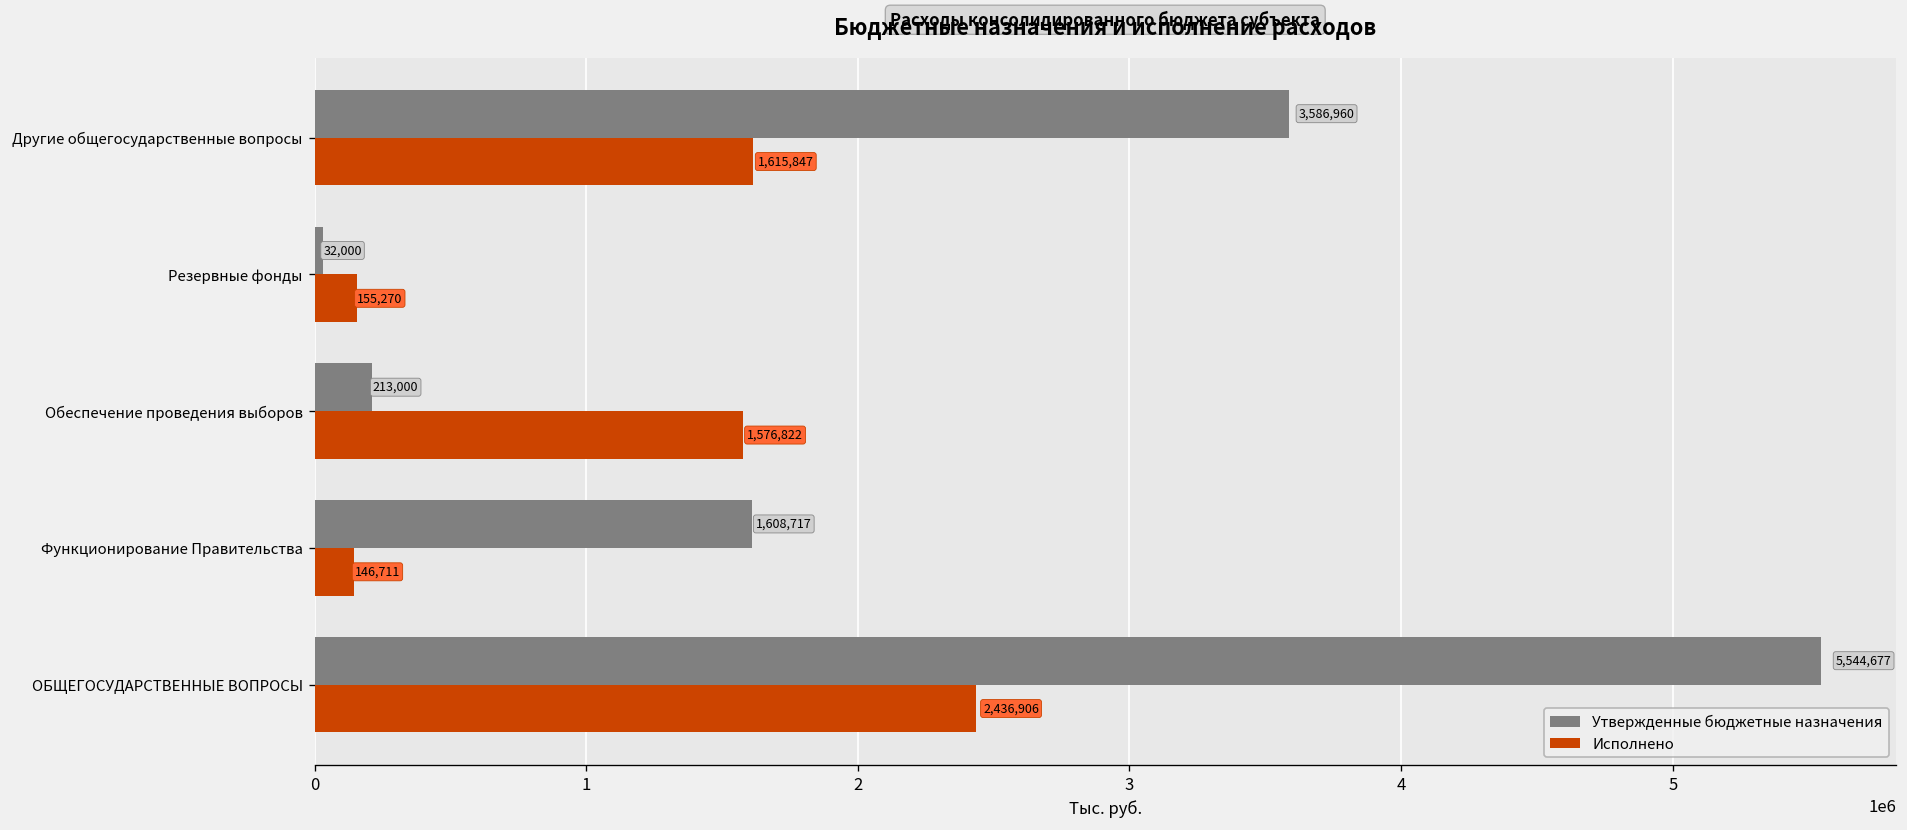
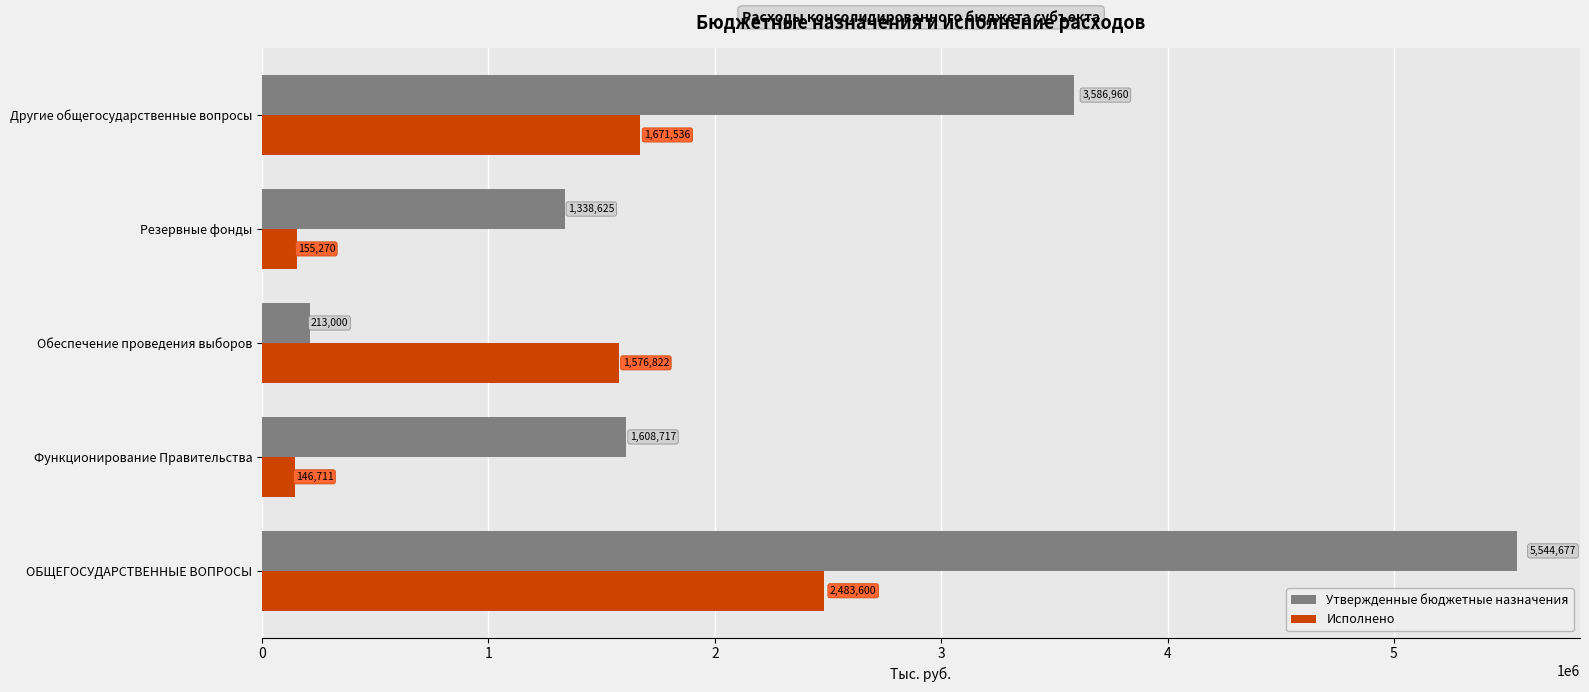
  {
    "Утвержденные бюджетные назначения": {
-     "Резервные фонды": "32,000"
+     "Резервные фонды": "1,338,625"
    },
    "Исполнено": {
-     "Другие общегосударственные вопросы": "1,615,847",
-     "ОБЩЕГОСУДАРСТВЕННЫЕ ВОПРОСЫ": "2,436,906"
+     "Другие общегосударственные вопросы": "1,671,536",
+     "ОБЩЕГОСУДАРСТВЕННЫЕ ВОПРОСЫ": "2,483,600"
    }
  }
